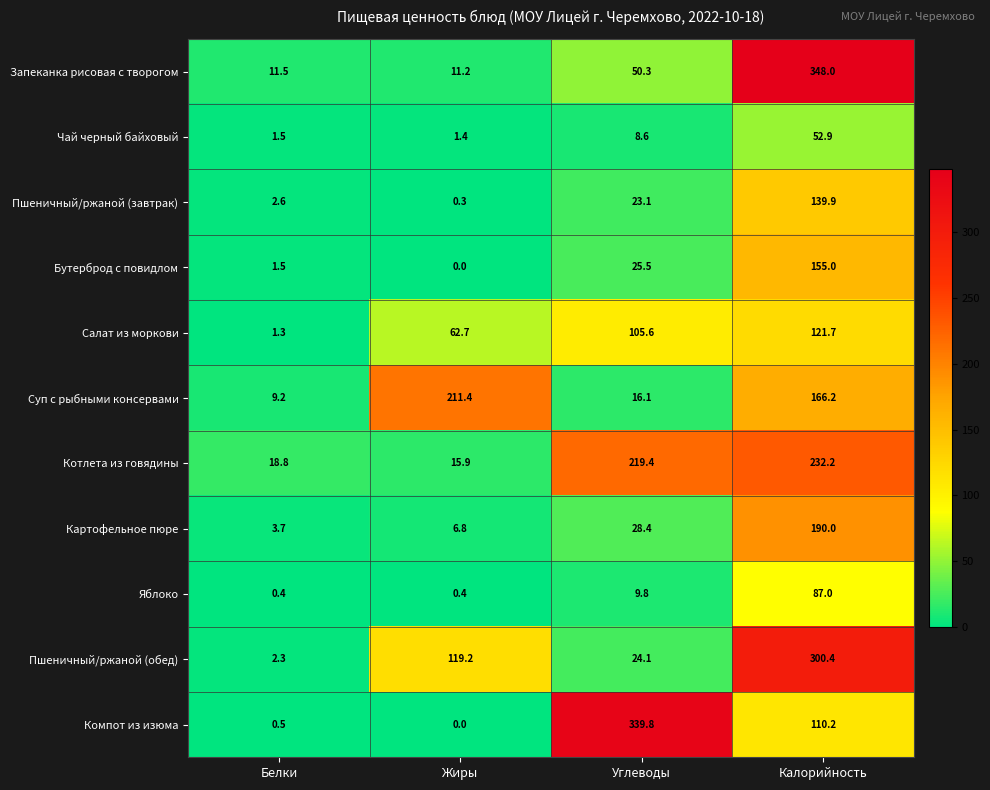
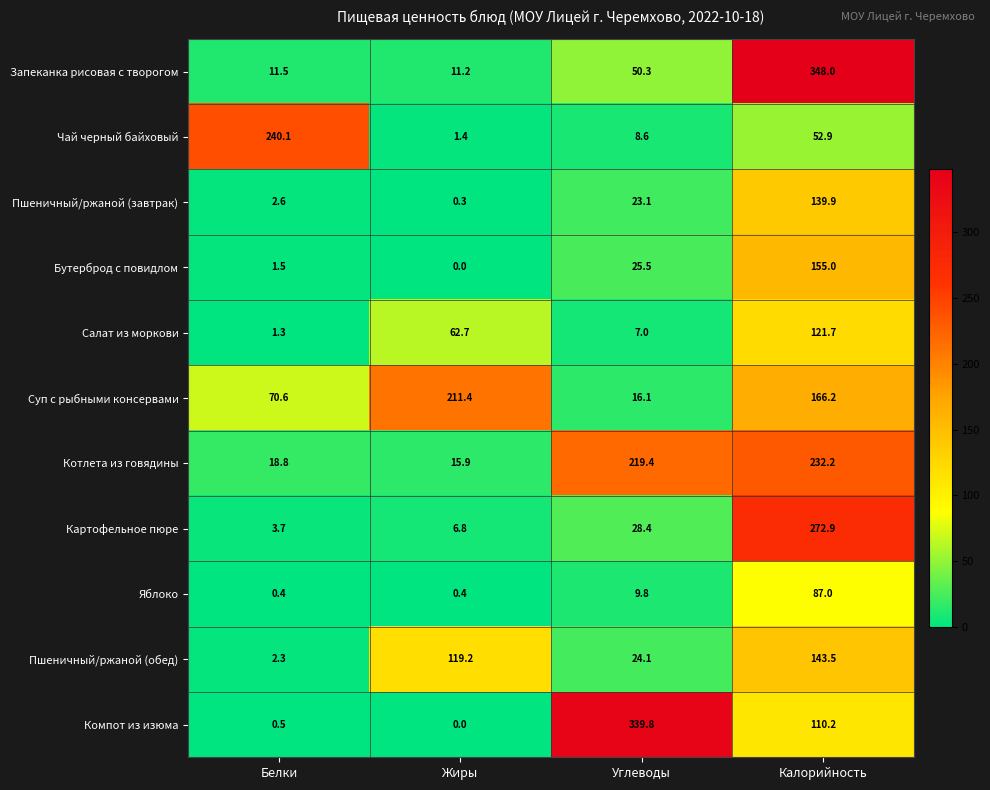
  {
    "Запеканка рисовая с творогом": {
      "Белки": 11.5,
      "Жиры": 11.2,
      "Углеводы": 50.3,
      "Калорийность": 348.0
    },
    "Чай черный байховый": {
-     "Белки": 1.5,
+     "Белки": 240.1,
      "Жиры": 1.4,
      "Углеводы": 8.6,
      "Калорийность": 52.9
    },
    "Пшеничный/ржаной (завтрак)": {
      "Белки": 2.6,
      "Жиры": 0.3,
      "Углеводы": 23.1,
      "Калорийность": 139.9
    },
    "Бутерброд с повидлом": {
      "Белки": 1.5,
      "Жиры": 0.0,
      "Углеводы": 25.5,
      "Калорийность": 155.0
    },
    "Салат из моркови": {
      "Белки": 1.3,
      "Жиры": 62.7,
-     "Углеводы": 105.6,
+     "Углеводы": 7.0,
      "Калорийность": 121.7
    },
    "Суп с рыбными консервами": {
-     "Белки": 9.2,
+     "Белки": 70.6,
      "Жиры": 211.4,
      "Углеводы": 16.1,
      "Калорийность": 166.2
    },
    "Котлета из говядины": {
      "Белки": 18.8,
      "Жиры": 15.9,
      "Углеводы": 219.4,
      "Калорийность": 232.2
    },
    "Картофельное пюре": {
      "Белки": 3.7,
      "Жиры": 6.8,
      "Углеводы": 28.4,
-     "Калорийность": 190.0
+     "Калорийность": 272.9
    },
    "Яблоко": {
      "Белки": 0.4,
      "Жиры": 0.4,
      "Углеводы": 9.8,
      "Калорийность": 87.0
    },
    "Пшеничный/ржаной (обед)": {
      "Белки": 2.3,
      "Жиры": 119.2,
      "Углеводы": 24.1,
-     "Калорийность": 300.4
+     "Калорийность": 143.5
    },
    "Компот из изюма": {
      "Белки": 0.5,
      "Жиры": 0.0,
      "Углеводы": 339.8,
      "Калорийность": 110.2
    }
  }
